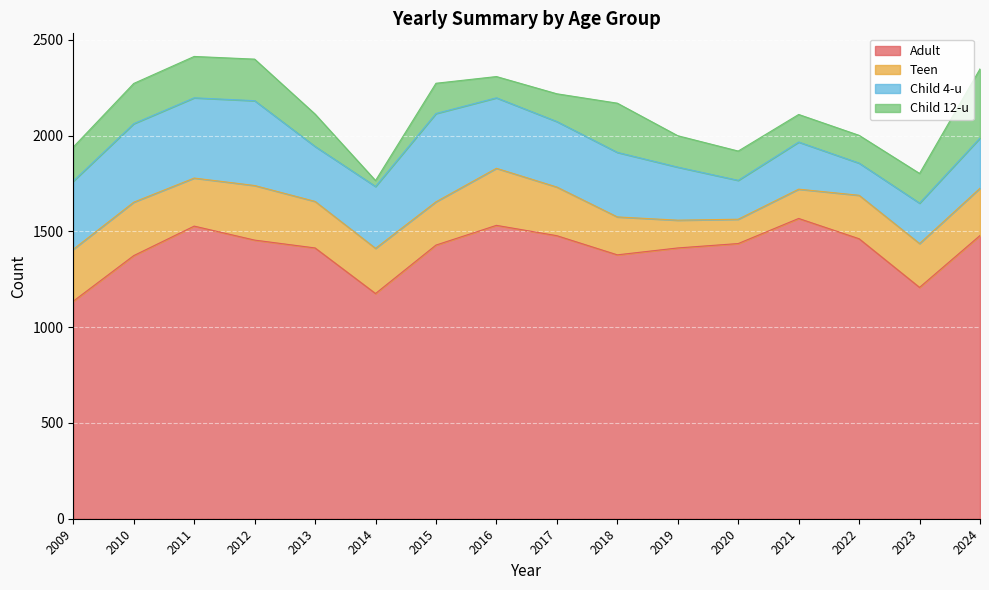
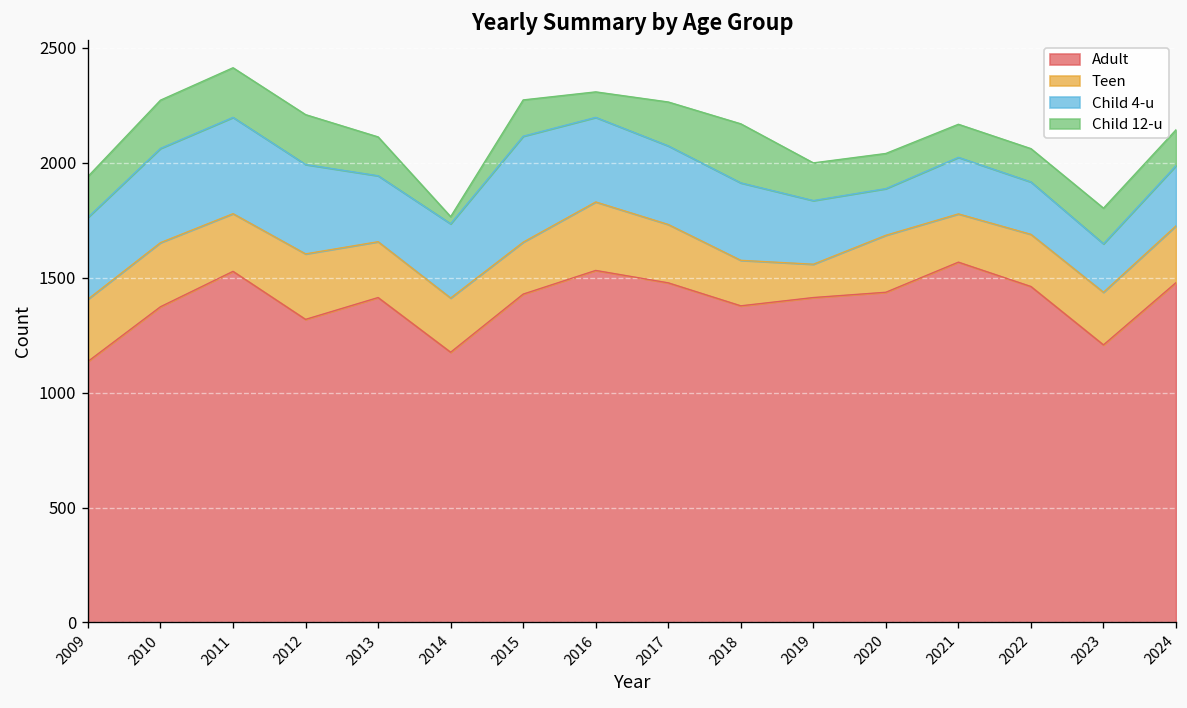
  {
    "Adult": {
      "2009": 1140,
      "2010": 1370,
      "2011": 1530,
-     "2012": 1460,
+     "2012": 1320,
      "2013": 1410,
      "2014": 1180,
      "2015": 1430,
      "2016": 1530,
      "2017": 1480,
      "2018": 1380,
      "2019": 1410,
      "2020": 1440,
      "2021": 1570,
      "2022": 1460,
      "2023": 1210,
      "2024": 1480
    },
    "Teen": {
      "2009": 270,
      "2010": 280,
      "2011": 250,
      "2012": 290,
      "2013": 240,
      "2014": 240,
      "2015": 230,
      "2016": 300,
      "2017": 250,
      "2018": 200,
      "2019": 150,
-     "2020": 130,
-     "2021": 150,
+     "2020": 250,
+     "2021": 210,
      "2022": 230,
      "2023": 230,
      "2024": 250
    },
    "Child 4-u": {
      "2009": 360,
      "2010": 410,
      "2011": 420,
-     "2012": 440,
+     "2012": 390,
      "2013": 290,
      "2014": 320,
      "2015": 460,
      "2016": 370,
      "2017": 340,
      "2018": 340,
      "2019": 280,
      "2020": 200,
      "2021": 250,
-     "2022": 170,
+     "2022": 230,
      "2023": 210,
      "2024": 260
    },
    "Child 12-u": {
      "2009": 180,
      "2010": 210,
      "2011": 220,
      "2012": 220,
      "2013": 170,
      "2014": 30,
      "2015": 160,
      "2016": 110,
-     "2017": 150,
+     "2017": 190,
      "2018": 260,
      "2019": 160,
      "2020": 150,
      "2021": 140,
      "2022": 150,
      "2023": 160,
-     "2024": 360
+     "2024": 160
    }
  }
